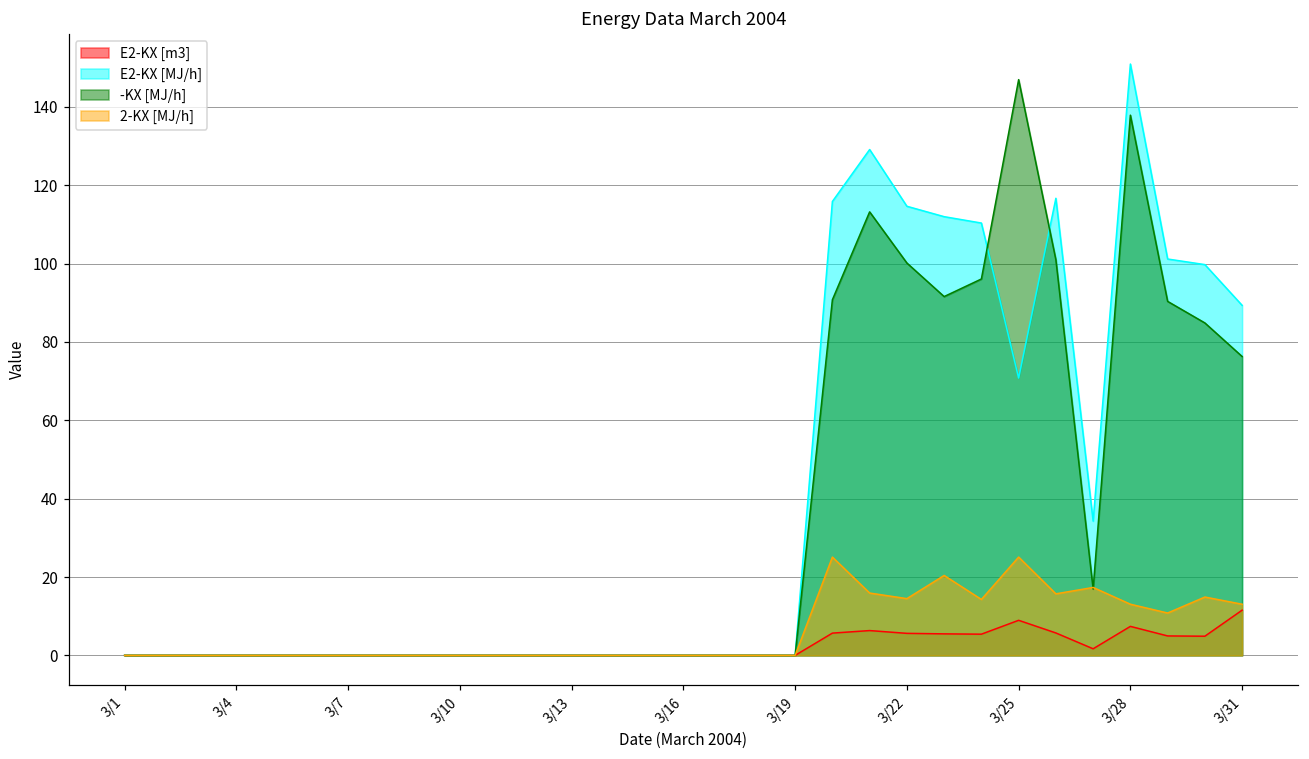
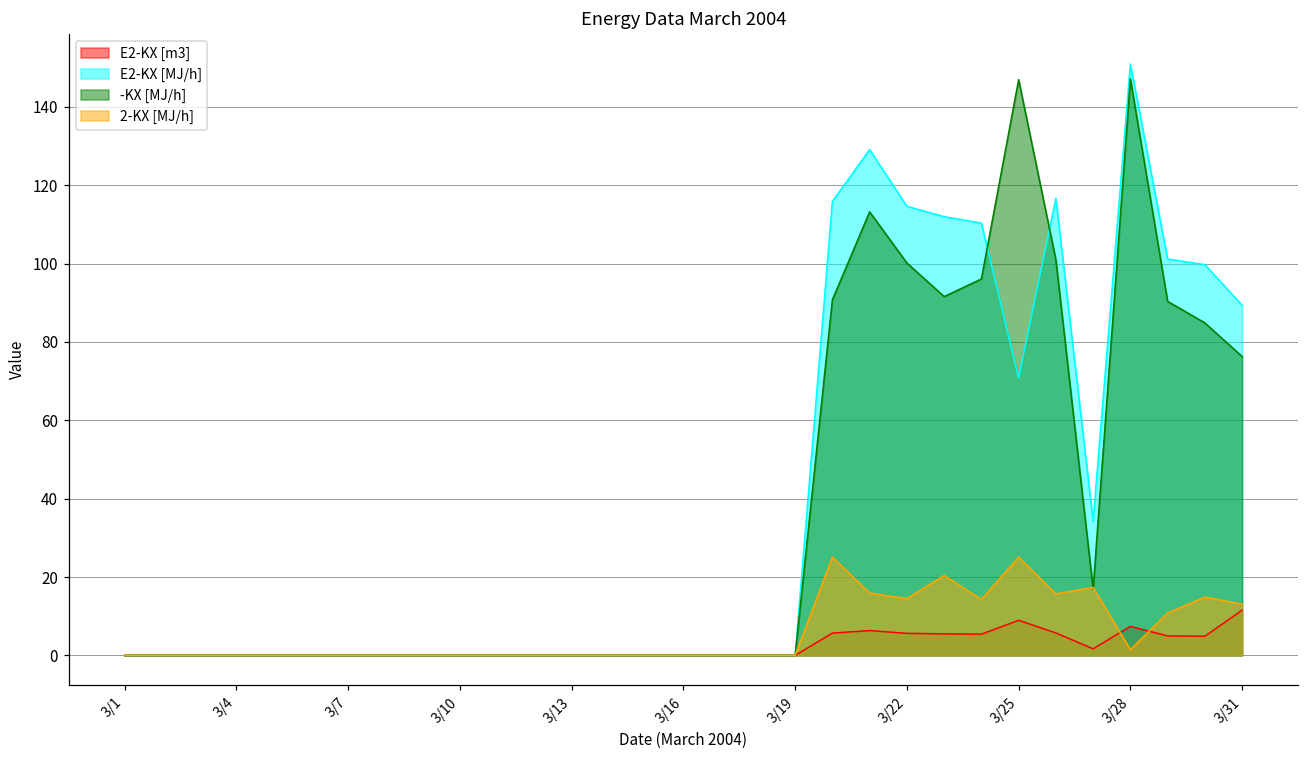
  {
    "E2-KX [m3]": {
      "3/22": 6,
      "3/25": 9,
      "3/28": 7,
      "3/31": 12
    },
    "E2-KX [MJ/h]": {
      "3/22": 115,
      "3/25": 71,
      "3/28": 151,
      "3/31": 89
    },
    "-KX [MJ/h]": {
      "3/22": 100,
      "3/25": 147,
-     "3/28": 138,
+     "3/28": 147,
      "3/31": 76
    },
    "2-KX [MJ/h]": {
      "3/22": 14,
      "3/25": 25,
-     "3/28": 13,
+     "3/28": 1,
      "3/31": 13
    }
  }
